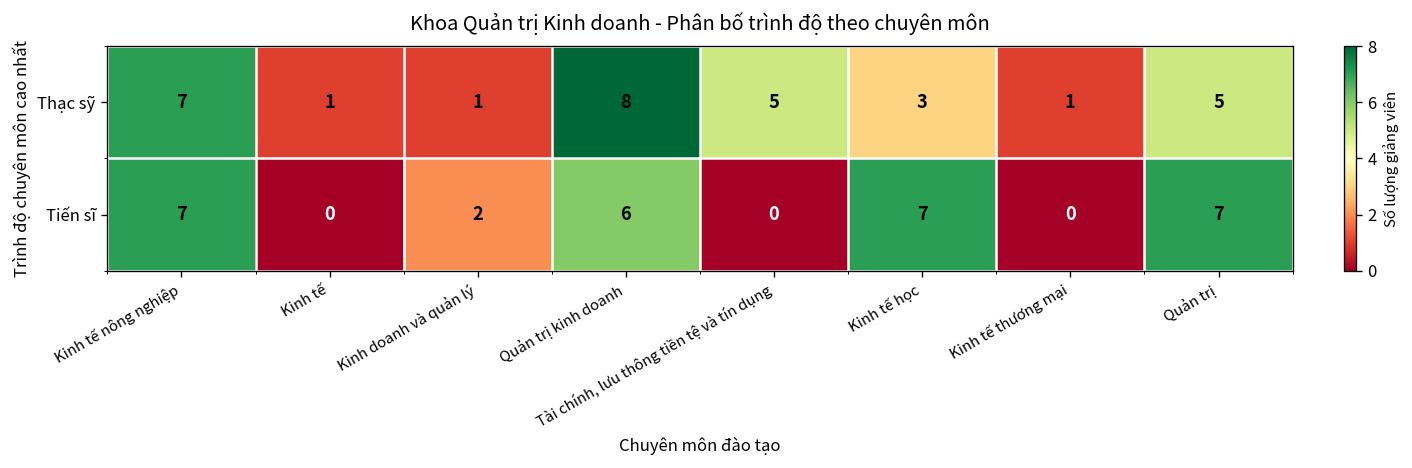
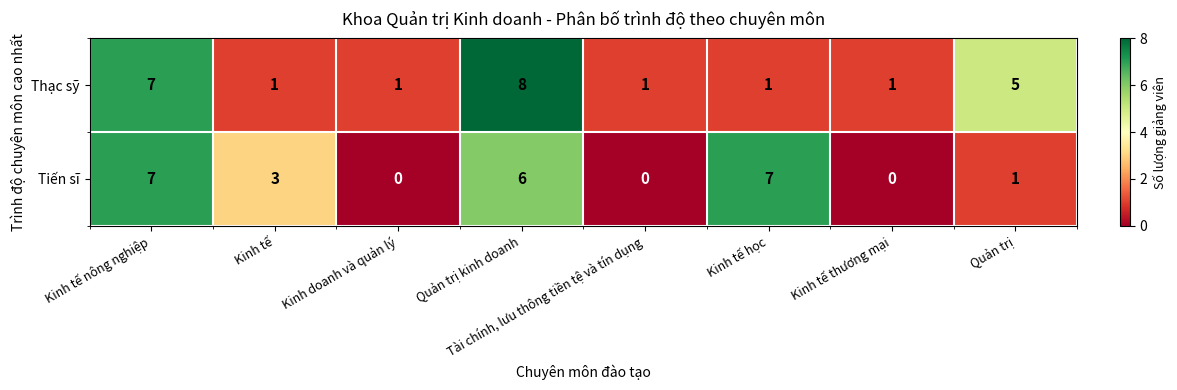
  {
    "Thạc sỹ": {
      "Kinh tế nông nghiệp": 7,
      "Kinh tế": 1,
      "Kinh doanh và quản lý": 1,
      "Quản trị kinh doanh": 8,
-     "Tài chính, lưu thông tiền tệ và tín dụng": 5,
-     "Kinh tế học": 3,
+     "Tài chính, lưu thông tiền tệ và tín dụng": 1,
+     "Kinh tế học": 1,
      "Kinh tế thương mại": 1,
      "Quản trị": 5
    },
    "Tiến sĩ": {
      "Kinh tế nông nghiệp": 7,
-     "Kinh tế": 0,
-     "Kinh doanh và quản lý": 2,
+     "Kinh tế": 3,
+     "Kinh doanh và quản lý": 0,
      "Quản trị kinh doanh": 6,
      "Tài chính, lưu thông tiền tệ và tín dụng": 0,
      "Kinh tế học": 7,
      "Kinh tế thương mại": 0,
-     "Quản trị": 7
+     "Quản trị": 1
    }
  }
